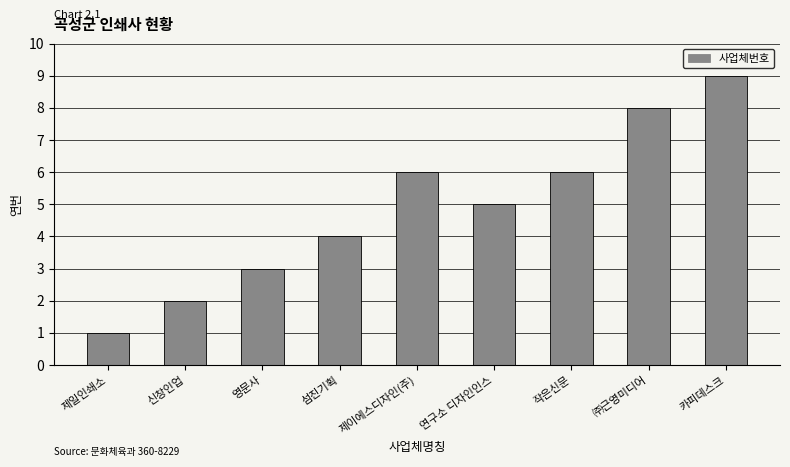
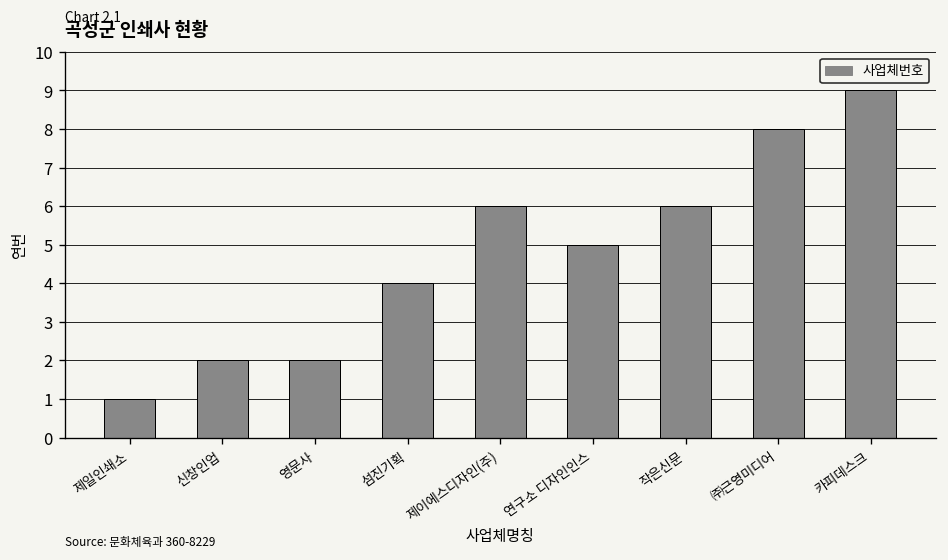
  {
    "제일인쇄소": 1,
    "신창인업": 2,
-   "영문사": 3,
+   "영문사": 2,
    "섬진기획": 4,
    "제이에스디자인(주)": 6,
    "연구소 디자인인스": 5,
    "작은신문": 6,
    "㈜근영미디어": 8,
    "카피데스크": 9
  }
